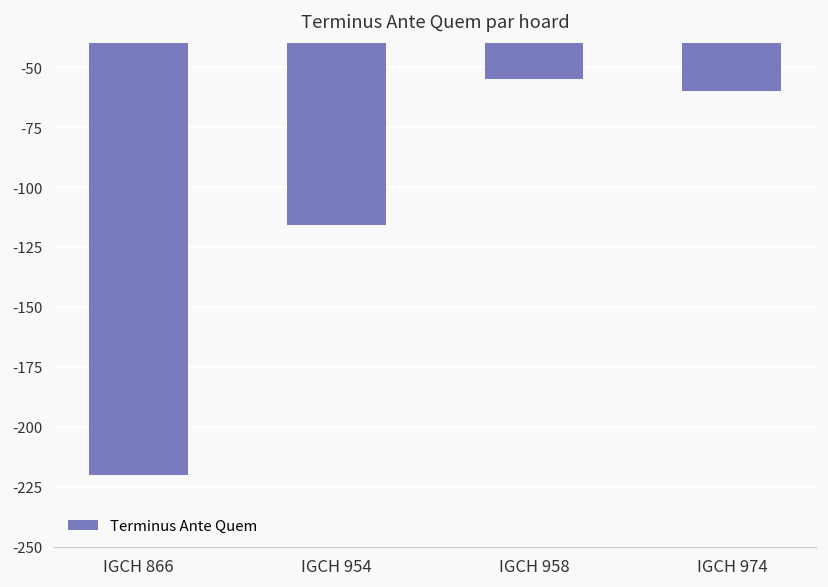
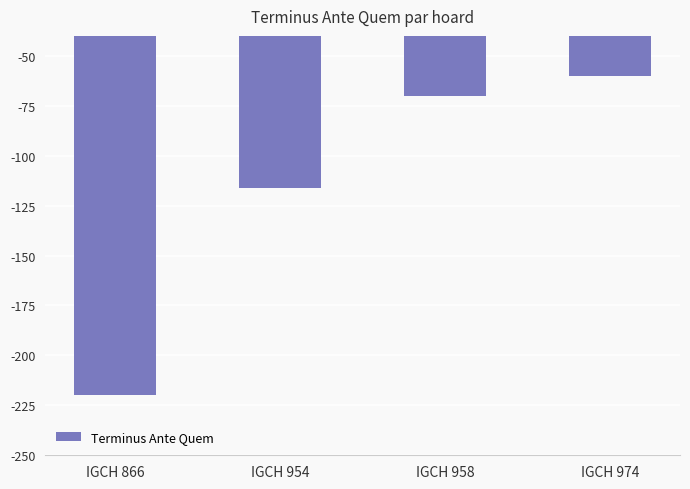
  {
    "IGCH 866": -220,
    "IGCH 954": -116,
-   "IGCH 958": -55,
+   "IGCH 958": -70,
    "IGCH 974": -60
  }
